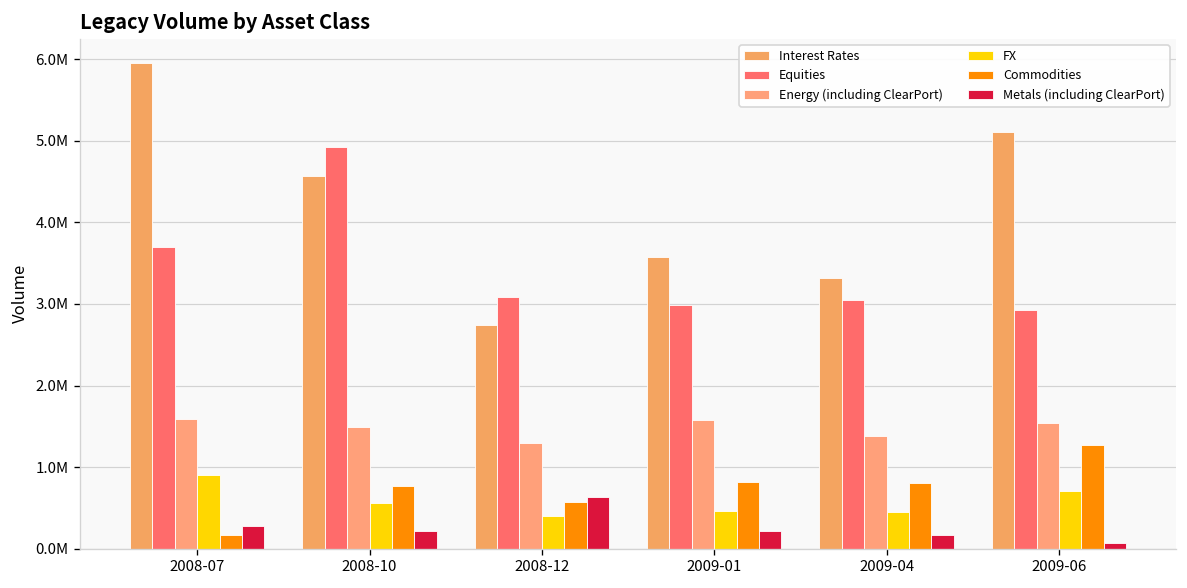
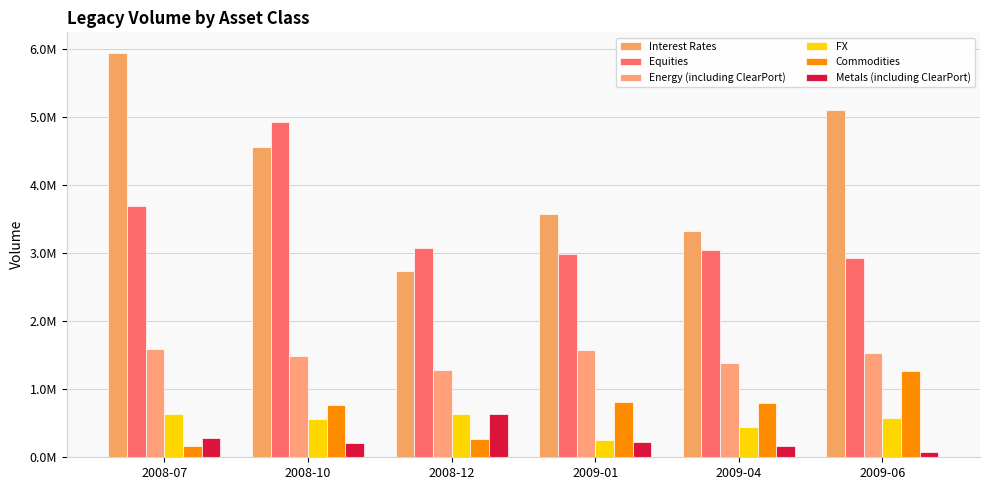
  {
    "FX": {
-     "2008-07": 900000,
+     "2008-07": 600000,
      "2008-10": 600000,
-     "2008-12": 400000,
-     "2009-01": 500000,
+     "2008-12": 600000,
+     "2009-01": 300000,
      "2009-04": 500000,
-     "2009-06": 700000
+     "2009-06": 600000
    },
    "Commodities": {
      "2008-07": 200000,
      "2008-10": 800000,
-     "2008-12": 600000,
+     "2008-12": 300000,
      "2009-01": 800000,
      "2009-04": 800000,
      "2009-06": 1300000
    },
    "Metals (including ClearPort)": {
      "2008-07": 300000,
      "2008-10": 200000,
      "2008-12": 600000,
      "2009-01": 200000,
      "2009-04": 200000,
      "2009-06": 100000
    }
  }
